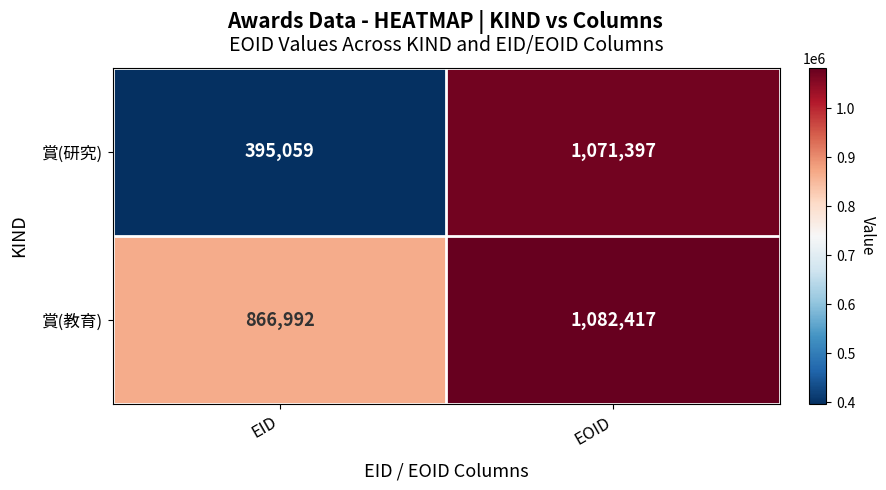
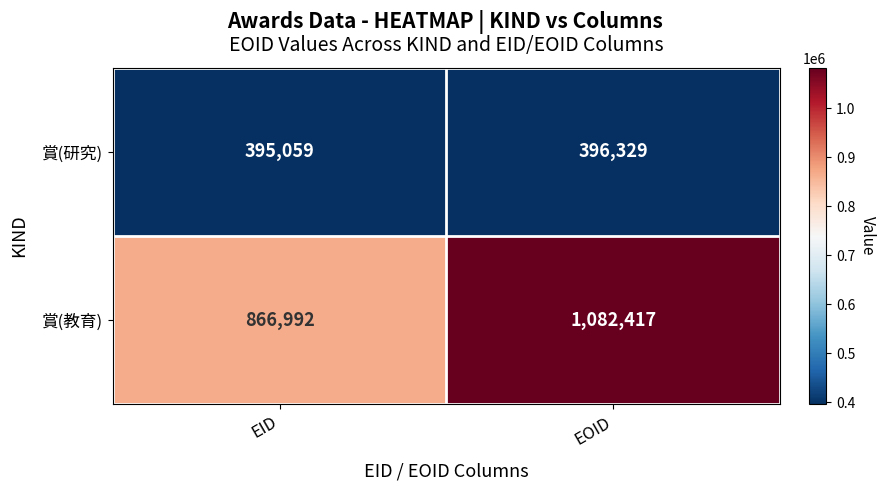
  {
    "賞(研究)": {
      "EID": "395,059",
-     "EOID": "1,071,397"
+     "EOID": "396,329"
    },
    "賞(教育)": {
      "EID": "866,992",
      "EOID": "1,082,417"
    }
  }
